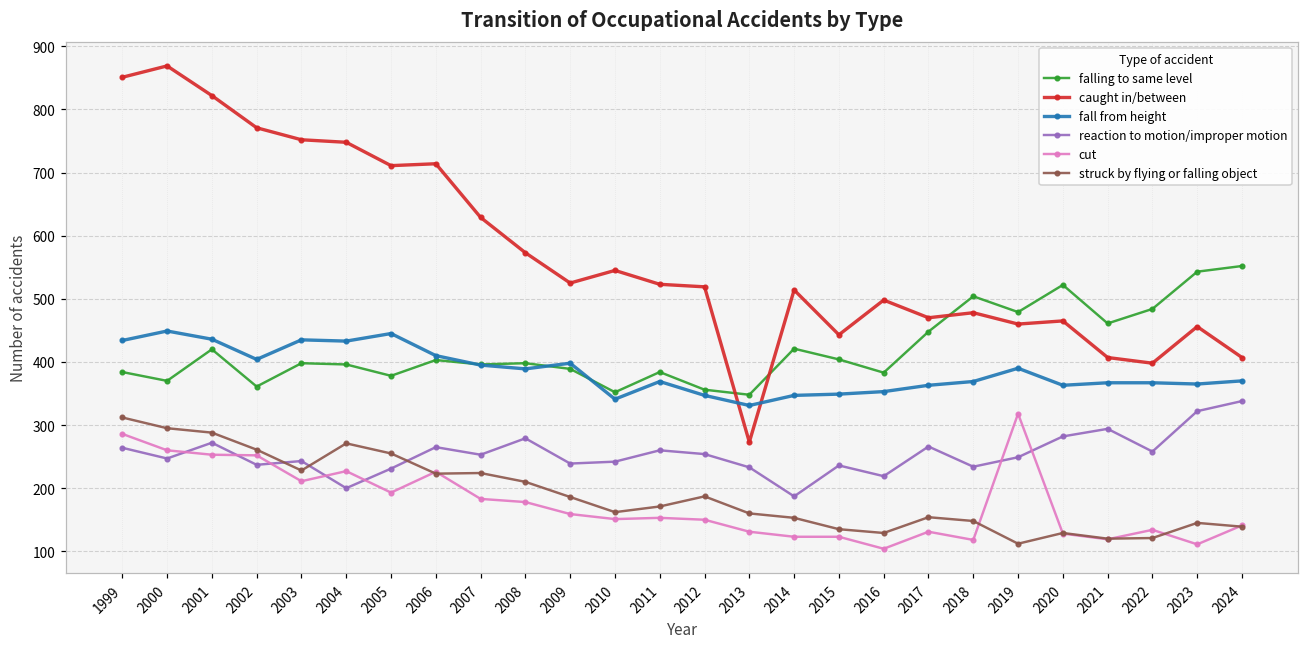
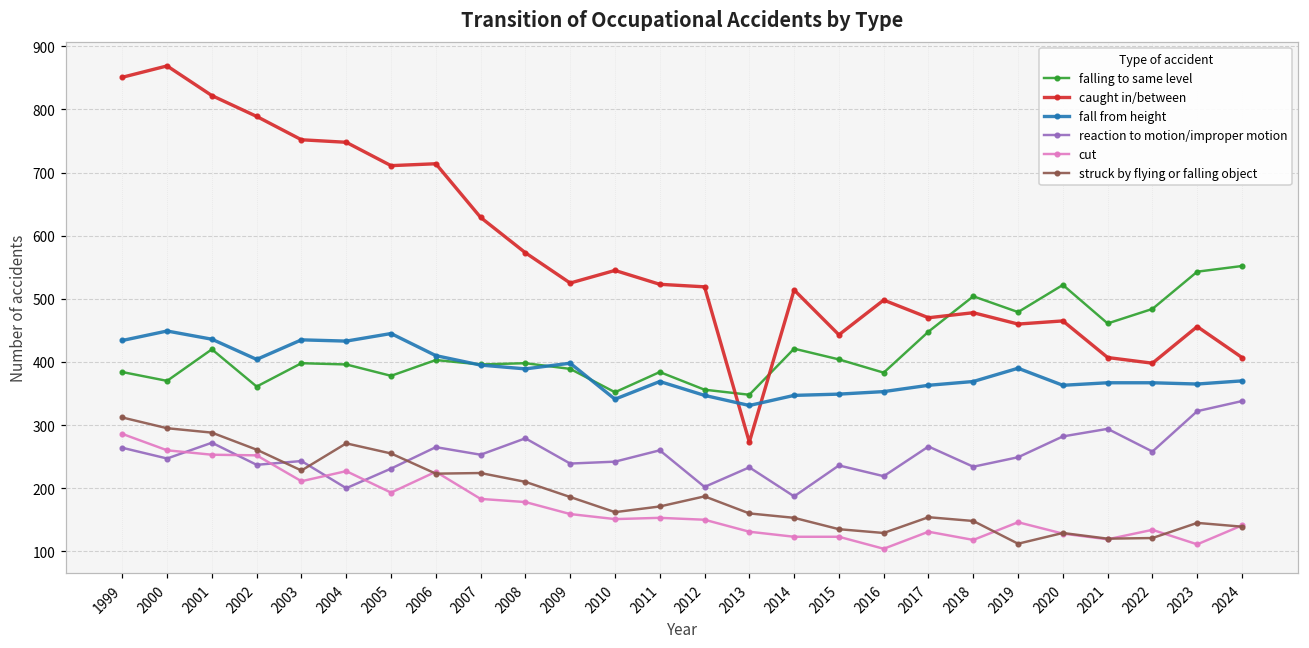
  {
    "falling to same level": {
      "1999": 380,
      "2000": 370,
      "2001": 420,
      "2002": 360,
      "2003": 400,
      "2004": 400,
      "2005": 380,
      "2006": 400,
      "2008": 400,
      "2009": 390,
      "2010": 350,
      "2011": 380,
      "2012": 360,
      "2013": 350,
      "2014": 420,
      "2015": 400,
      "2016": 380,
      "2017": 450,
      "2018": 500,
      "2019": 480,
      "2020": 520,
      "2021": 460,
      "2022": 480,
      "2023": 540,
      "2024": 550
    },
    "caught in/between": {
      "1999": 850,
      "2000": 870,
      "2001": 820,
-     "2002": 770,
+     "2002": 790,
      "2003": 750,
      "2004": 750,
      "2005": 710,
      "2006": 710,
      "2007": 630,
      "2008": 570,
      "2009": 530,
      "2010": 550,
      "2011": 520,
      "2012": 520,
      "2013": 270,
      "2014": 510,
      "2015": 440,
      "2016": 500,
      "2017": 470,
      "2018": 480,
      "2019": 460,
      "2020": 470,
      "2021": 410,
      "2022": 400,
      "2023": 460,
      "2024": 410
    },
    "fall from height": {
      "1999": 430,
      "2000": 450,
      "2001": 440,
      "2002": 400,
      "2003": 440,
      "2004": 430,
      "2005": 450,
      "2006": 410,
      "2008": 390,
      "2009": 400,
      "2010": 340,
      "2011": 370,
      "2012": 350,
      "2013": 330,
      "2014": 350,
      "2015": 350,
      "2016": 350,
      "2017": 360,
      "2018": 370,
      "2019": 390,
      "2020": 360,
      "2021": 370,
      "2022": 370,
      "2023": 370,
      "2024": 370
    },
    "reaction to motion/improper motion": {
      "1999": 260,
      "2000": 250,
      "2001": 270,
      "2002": 240,
      "2003": 240,
      "2004": 200,
      "2005": 230,
      "2006": 270,
      "2007": 250,
      "2008": 280,
      "2009": 240,
      "2010": 240,
      "2011": 260,
-     "2012": 250,
+     "2012": 200,
      "2013": 230,
      "2014": 190,
      "2015": 240,
      "2016": 220,
      "2017": 270,
      "2018": 230,
      "2019": 250,
      "2020": 280,
      "2021": 290,
      "2022": 260,
      "2023": 320,
      "2024": 340
    },
    "cut": {
      "1999": 290,
      "2000": 260,
      "2001": 250,
      "2002": 250,
      "2003": 210,
      "2004": 230,
      "2005": 190,
      "2007": 180,
      "2008": 180,
      "2009": 160,
      "2010": 150,
      "2011": 150,
      "2012": 150,
      "2013": 130,
      "2014": 120,
      "2015": 120,
      "2016": 100,
      "2017": 130,
      "2018": 120,
-     "2019": 320,
+     "2019": 150,
      "2022": 130,
      "2023": 110
    },
    "struck by flying or falling object": {
      "1999": 310,
      "2000": 300,
      "2001": 290,
      "2002": 260,
      "2003": 230,
      "2004": 270,
      "2005": 260,
      "2007": 220,
      "2008": 210,
      "2009": 190,
      "2010": 160,
      "2011": 170,
      "2012": 190,
      "2013": 160,
      "2014": 150,
      "2015": 140,
      "2016": 130,
      "2017": 150,
      "2018": 150,
      "2019": 110,
      "2022": 120,
      "2023": 150
    }
  }
